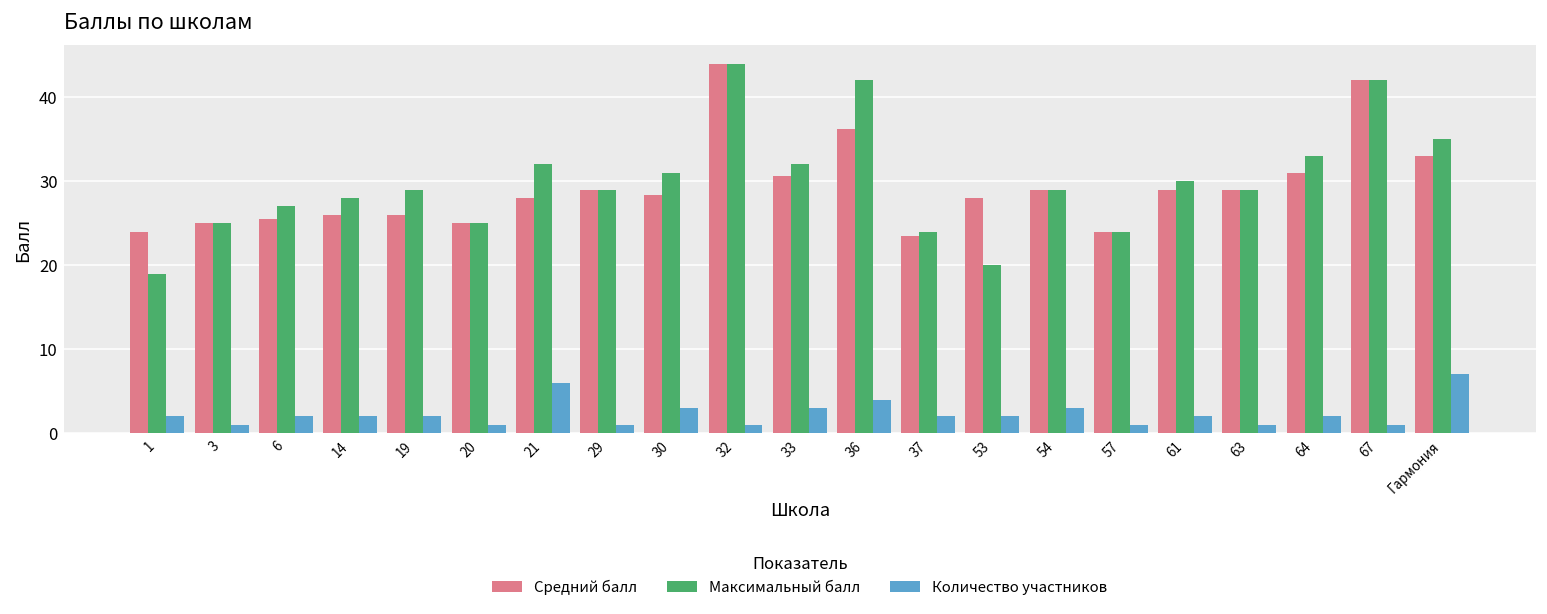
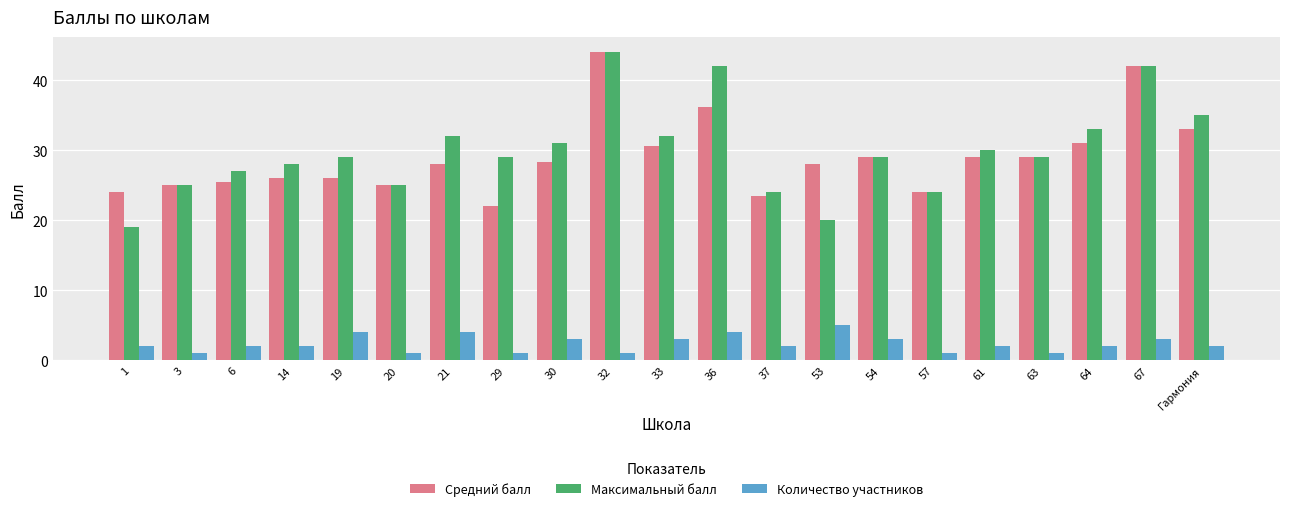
  {
    "Средний балл": {
      "1": 24,
      "3": 25,
      "6": 26,
      "14": 26,
      "19": 26,
      "20": 25,
      "21": 28,
-     "29": 29,
+     "29": 22,
      "30": 28,
      "32": 44,
      "33": 31,
      "36": 36,
      "37": 24,
      "53": 28,
      "54": 29,
      "57": 24,
      "61": 29,
      "63": 29,
      "64": 31,
      "67": 42,
      "Гармония": 33
    },
    "Максимальный балл": {
      "1": 19,
      "3": 25,
      "6": 27,
      "14": 28,
      "19": 29,
      "20": 25,
      "21": 32,
      "29": 29,
      "30": 31,
      "32": 44,
      "33": 32,
      "36": 42,
      "37": 24,
      "53": 20,
      "54": 29,
      "57": 24,
      "61": 30,
      "63": 29,
      "64": 33,
      "67": 42,
      "Гармония": 35
    },
    "Количество участников": {
      "1": 2,
      "3": 1,
      "6": 2,
      "14": 2,
-     "19": 2,
+     "19": 4,
      "20": 1,
-     "21": 6,
+     "21": 4,
      "29": 1,
      "30": 3,
      "32": 1,
      "33": 3,
      "36": 4,
      "37": 2,
-     "53": 2,
+     "53": 5,
      "54": 3,
      "57": 1,
      "61": 2,
      "63": 1,
      "64": 2,
-     "67": 1,
-     "Гармония": 7
+     "67": 3,
+     "Гармония": 2
    }
  }
